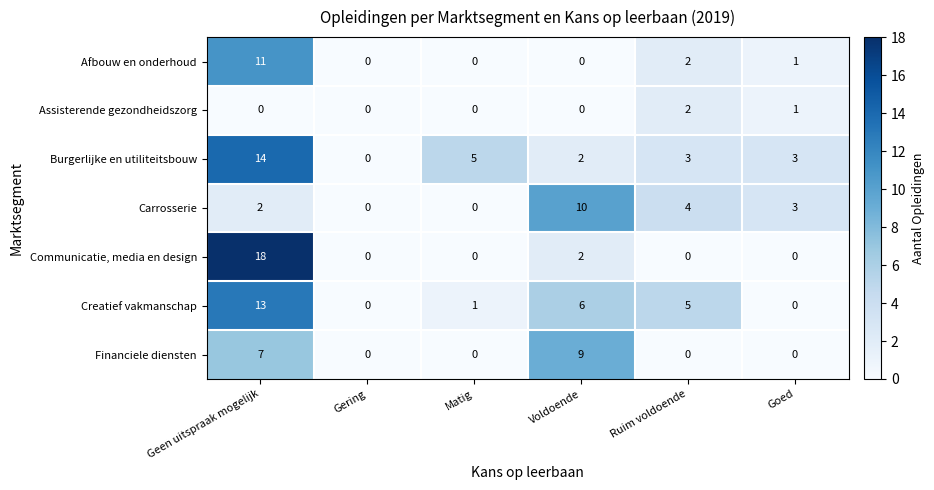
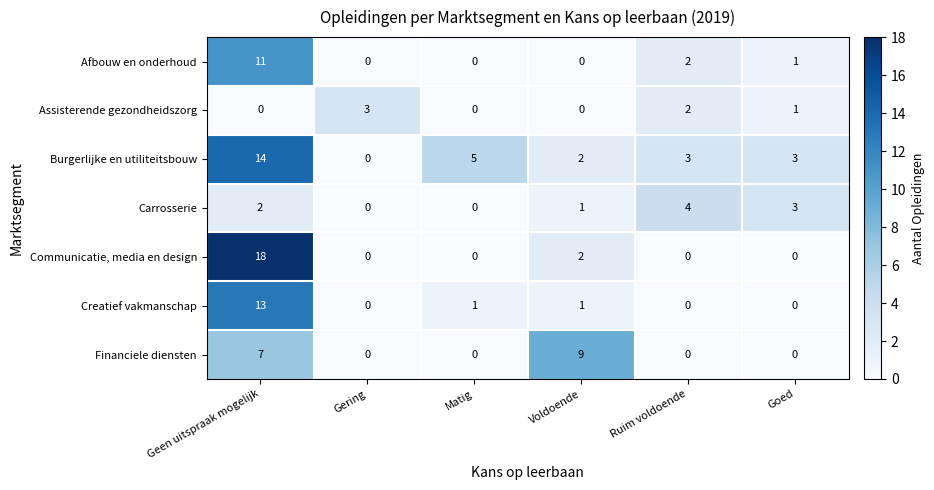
  {
    "Afbouw en onderhoud": {
      "Geen uitspraak mogelijk": 11,
      "Gering": 0,
      "Matig": 0,
      "Voldoende": 0,
      "Ruim voldoende": 2,
      "Goed": 1
    },
    "Assisterende gezondheidszorg": {
      "Geen uitspraak mogelijk": 0,
-     "Gering": 0,
+     "Gering": 3,
      "Matig": 0,
      "Voldoende": 0,
      "Ruim voldoende": 2,
      "Goed": 1
    },
    "Burgerlijke en utiliteitsbouw": {
      "Geen uitspraak mogelijk": 14,
      "Gering": 0,
      "Matig": 5,
      "Voldoende": 2,
      "Ruim voldoende": 3,
      "Goed": 3
    },
    "Carrosserie": {
      "Geen uitspraak mogelijk": 2,
      "Gering": 0,
      "Matig": 0,
-     "Voldoende": 10,
+     "Voldoende": 1,
      "Ruim voldoende": 4,
      "Goed": 3
    },
    "Communicatie, media en design": {
      "Geen uitspraak mogelijk": 18,
      "Gering": 0,
      "Matig": 0,
      "Voldoende": 2,
      "Ruim voldoende": 0,
      "Goed": 0
    },
    "Creatief vakmanschap": {
      "Geen uitspraak mogelijk": 13,
      "Gering": 0,
      "Matig": 1,
-     "Voldoende": 6,
-     "Ruim voldoende": 5,
+     "Voldoende": 1,
+     "Ruim voldoende": 0,
      "Goed": 0
    },
    "Financiele diensten": {
      "Geen uitspraak mogelijk": 7,
      "Gering": 0,
      "Matig": 0,
      "Voldoende": 9,
      "Ruim voldoende": 0,
      "Goed": 0
    }
  }
